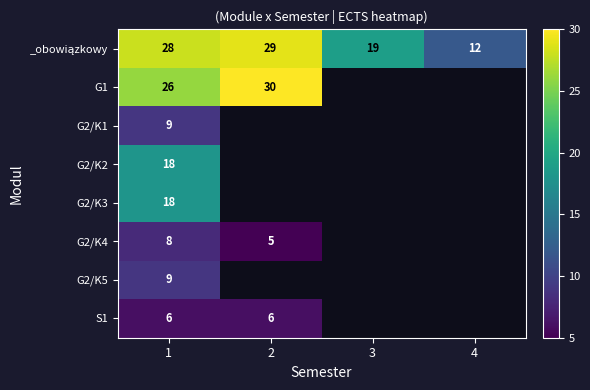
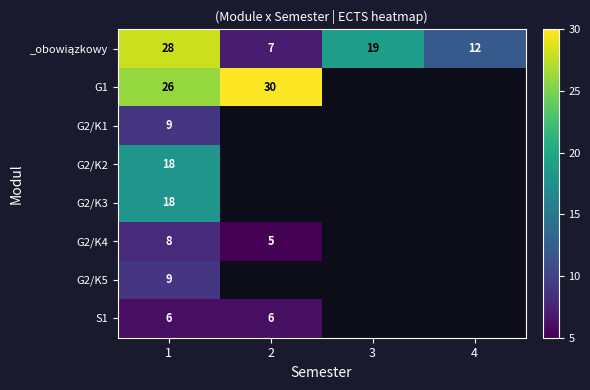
  {
    "_obowiązkowy": {
      "1": 28,
-     "2": 29,
+     "2": 7,
      "3": 19,
      "4": 12
    },
    "G1": {
      "1": 26,
      "2": 30
    },
    "G2/K1": {
      "1": 9
    },
    "G2/K2": {
      "1": 18
    },
    "G2/K3": {
      "1": 18
    },
    "G2/K4": {
      "1": 8,
      "2": 5
    },
    "G2/K5": {
      "1": 9
    },
    "S1": {
      "1": 6,
      "2": 6
    }
  }
